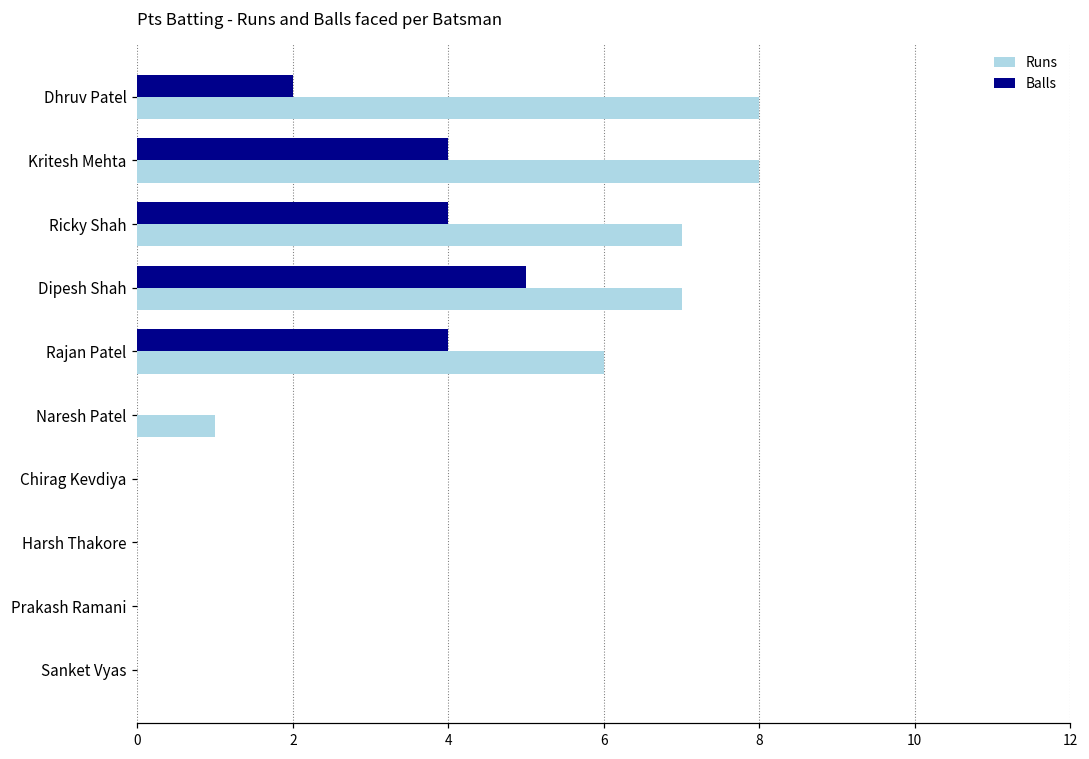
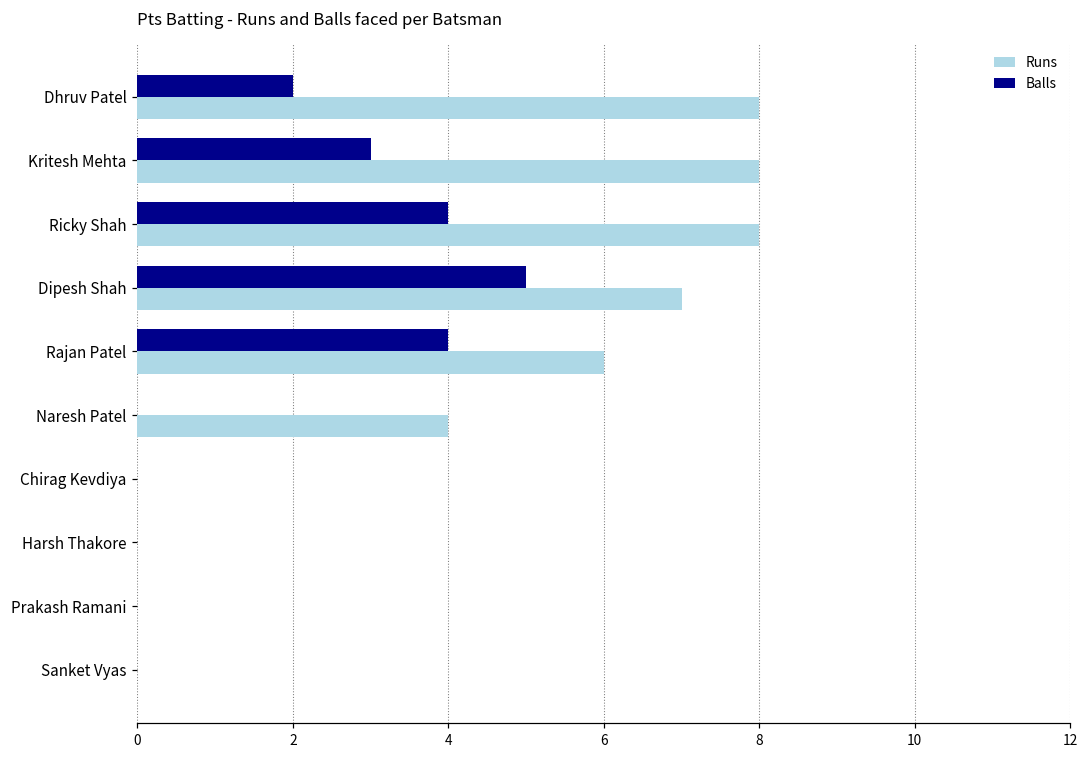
  {
    "Runs": {
      "Dhruv Patel": 8,
      "Kritesh Mehta": 8,
-     "Ricky Shah": 7,
+     "Ricky Shah": 8,
      "Dipesh Shah": 7,
      "Rajan Patel": 6,
-     "Naresh Patel": 1,
+     "Naresh Patel": 4,
      "Chirag Kevdiya": 0,
      "Harsh Thakore": 0,
      "Prakash Ramani": 0,
      "Sanket Vyas": 0
    },
    "Balls": {
      "Dhruv Patel": 2,
-     "Kritesh Mehta": 4,
+     "Kritesh Mehta": 3,
      "Ricky Shah": 4,
      "Dipesh Shah": 5,
      "Rajan Patel": 4,
      "Naresh Patel": 0,
      "Chirag Kevdiya": 0,
      "Harsh Thakore": 0,
      "Prakash Ramani": 0,
      "Sanket Vyas": 0
    }
  }
